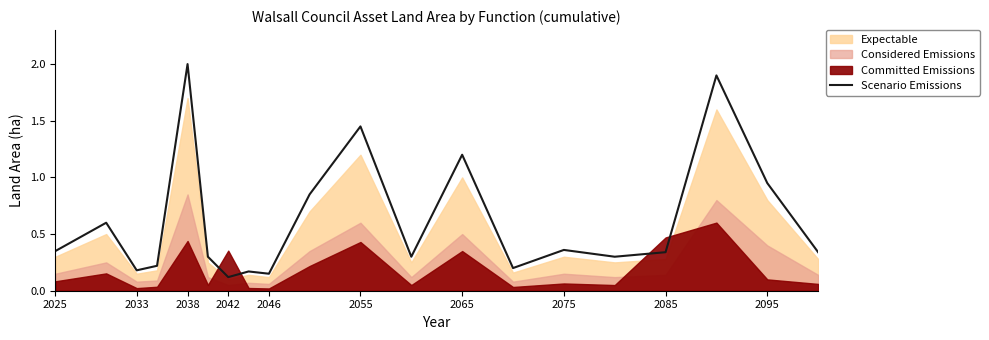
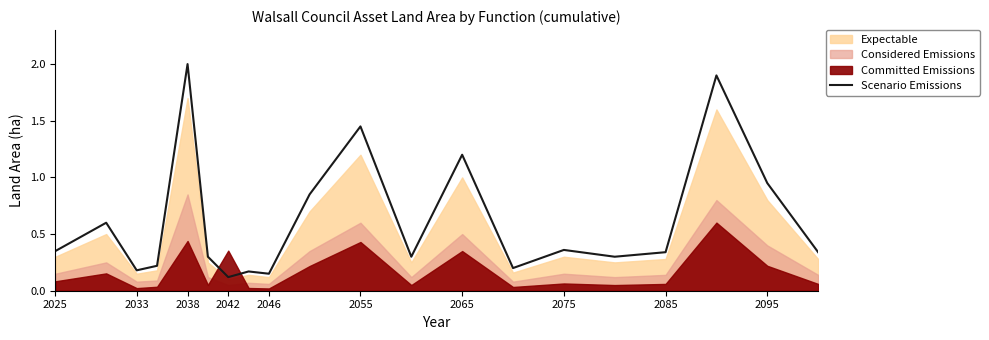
  {
    "Scenario Emissions": {
      "2025": 0.35,
      "2033": 0.18,
      "2038": 2.00,
      "2046": 0.15,
      "2055": 1.45,
      "2065": 1.20,
      "2075": 0.36,
      "2085": 0.34,
      "2095": 0.95
    },
    "Committed Emissions": {
      "2025": 0.08,
      "2033": 0.02,
      "2038": 0.44,
      "2042": 0.35,
      "2055": 0.43,
      "2065": 0.35,
      "2075": 0.06,
-     "2085": 0.47,
-     "2095": 0.10
+     "2085": 0.06,
+     "2095": 0.22
    }
  }
